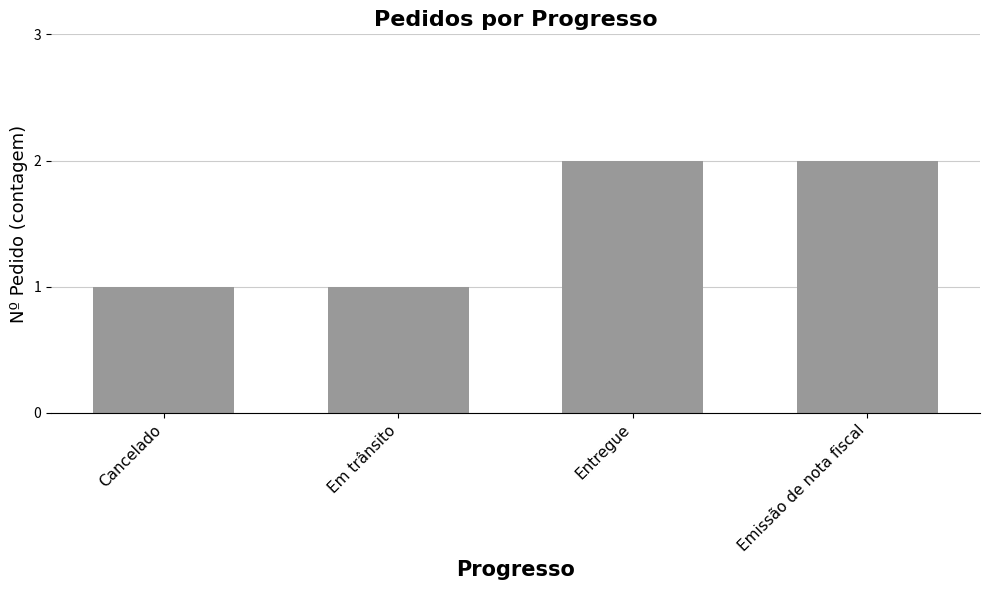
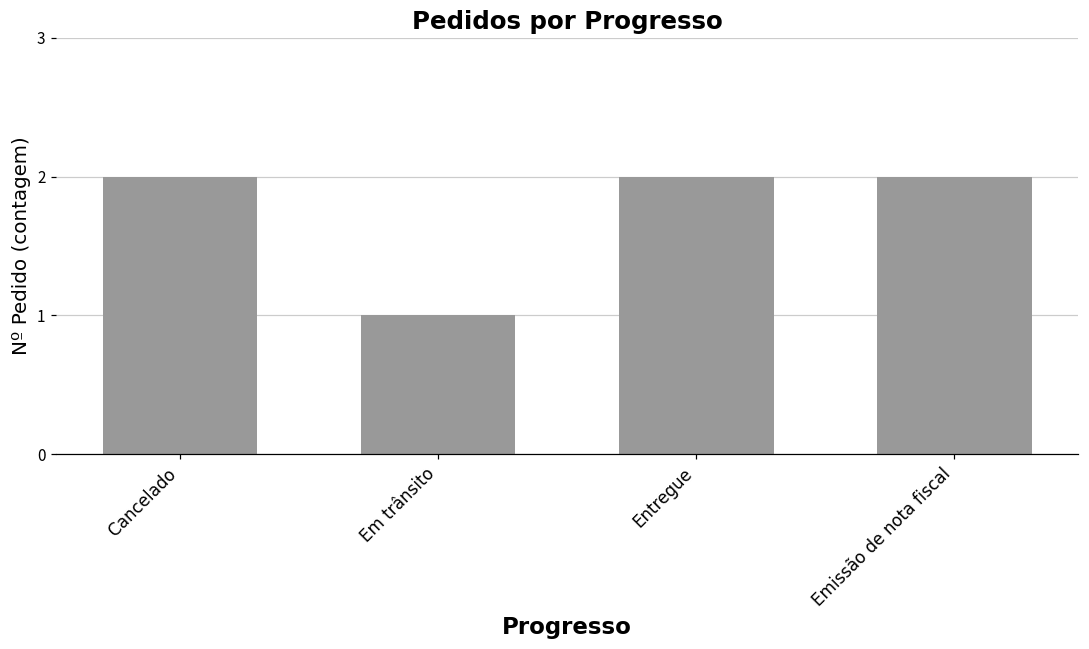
  {
-   "Cancelado": 1,
+   "Cancelado": 2,
    "Em trânsito": 1,
    "Entregue": 2,
    "Emissão de nota fiscal": 2
  }
